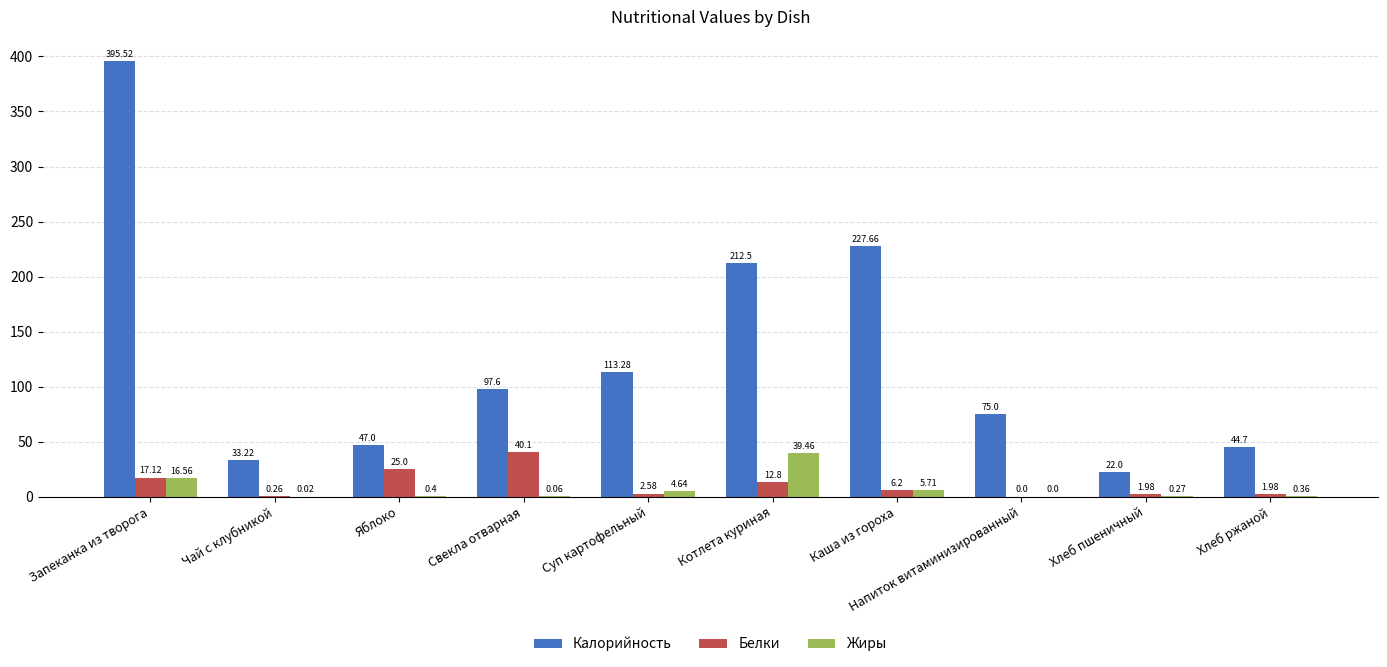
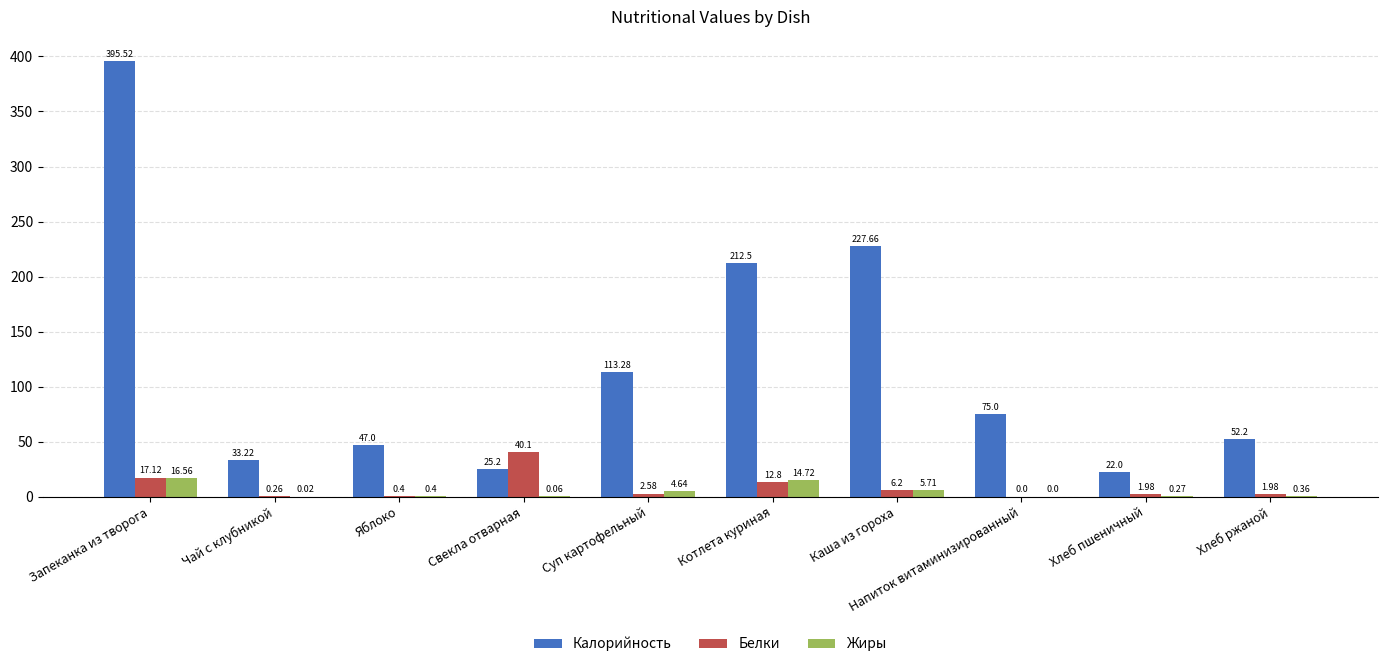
  {
    "Калорийность": {
      "Запеканка из творога": 395.52,
      "Чай с клубникой": 33.22,
      "Яблоко": 47.0,
-     "Свекла отварная": 97.6,
+     "Свекла отварная": 25.2,
      "Суп картофельный": 113.28,
      "Котлета куриная": 212.5,
      "Каша из гороха": 227.66,
      "Напиток витаминизированный": 75.0,
      "Хлеб пшеничный": 22.0,
-     "Хлеб ржаной": 44.7
+     "Хлеб ржаной": 52.2
    },
    "Белки": {
      "Запеканка из творога": 17.12,
      "Чай с клубникой": 0.26,
-     "Яблоко": 25.0,
+     "Яблоко": 0.4,
      "Свекла отварная": 40.1,
      "Суп картофельный": 2.58,
      "Котлета куриная": 12.8,
      "Каша из гороха": 6.2,
      "Напиток витаминизированный": 0.0,
      "Хлеб пшеничный": 1.98,
      "Хлеб ржаной": 1.98
    },
    "Жиры": {
      "Запеканка из творога": 16.56,
      "Чай с клубникой": 0.02,
      "Яблоко": 0.4,
      "Свекла отварная": 0.06,
      "Суп картофельный": 4.64,
-     "Котлета куриная": 39.46,
+     "Котлета куриная": 14.72,
      "Каша из гороха": 5.71,
      "Напиток витаминизированный": 0.0,
      "Хлеб пшеничный": 0.27,
      "Хлеб ржаной": 0.36
    }
  }
